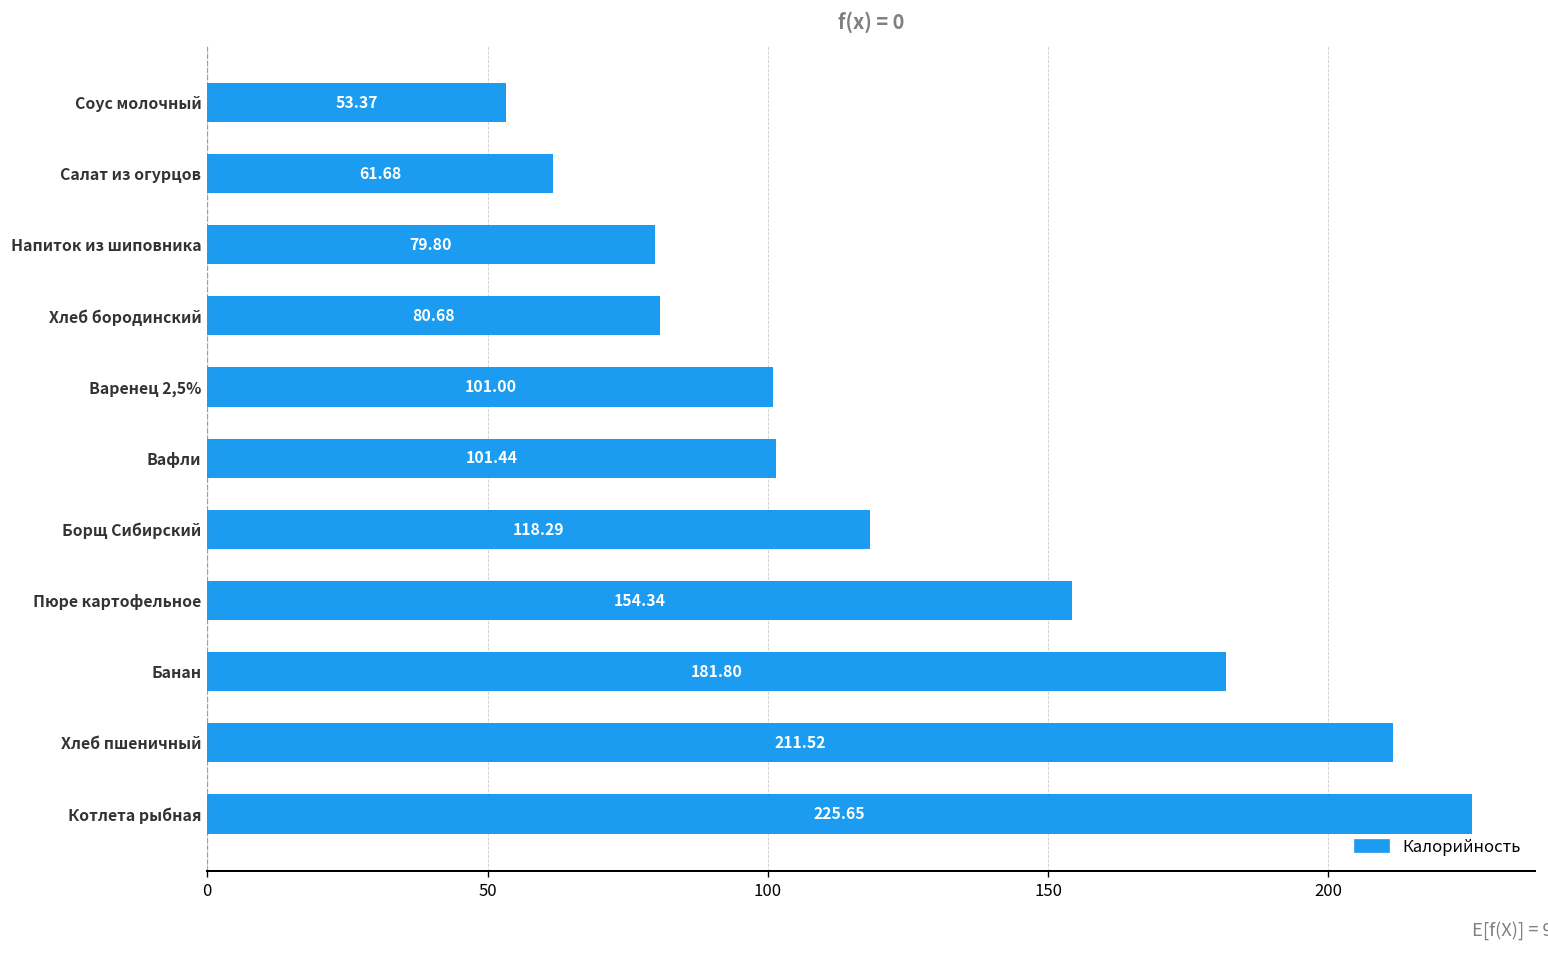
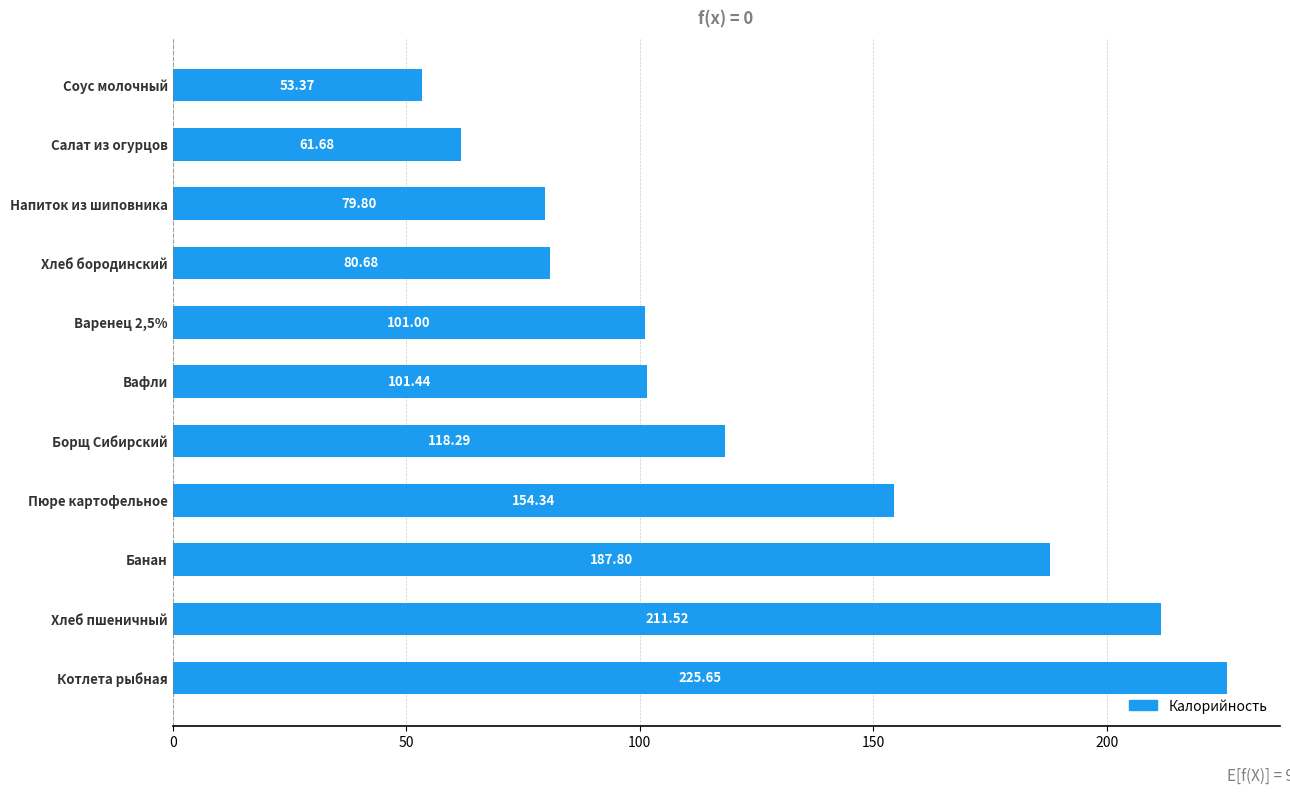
  {
    "Соус молочный": 53.37,
    "Салат из огурцов": 61.68,
    "Напиток из шиповника": 79.80,
    "Хлеб бородинский": 80.68,
    "Варенец 2,5%": 101.00,
    "Вафли": 101.44,
    "Борщ Сибирский": 118.29,
    "Пюре картофельное": 154.34,
-   "Банан": 181.80,
+   "Банан": 187.80,
    "Хлеб пшеничный": 211.52,
    "Котлета рыбная": 225.65
  }
